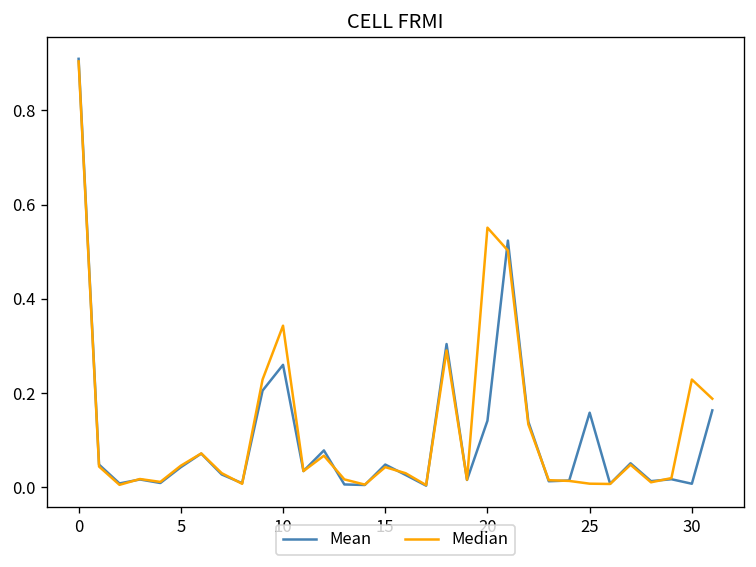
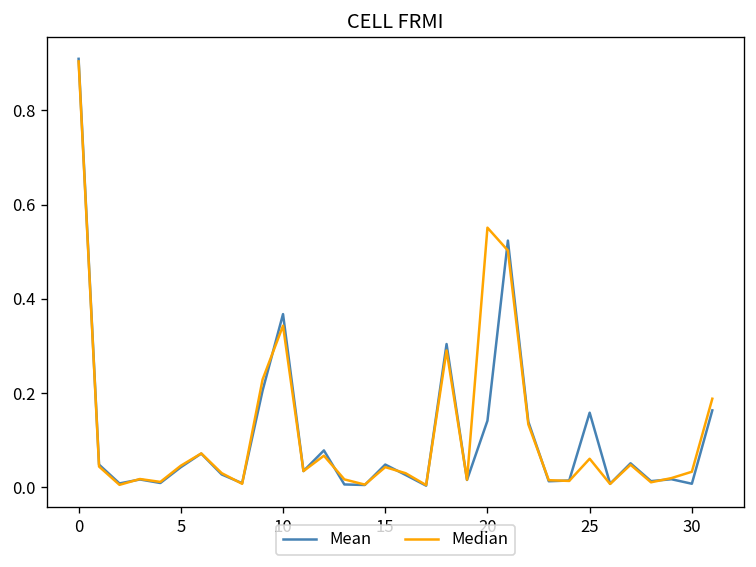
  {
    "Mean": {
-     "10": 0.26,
+     "10": 0.37,
      "20": 0.14,
      "25": 0.16,
      "30": 0.01
    },
    "Median": {
      "10": 0.34,
      "20": 0.55,
-     "25": 0.01,
-     "30": 0.23
+     "25": 0.06,
+     "30": 0.03
    }
  }
